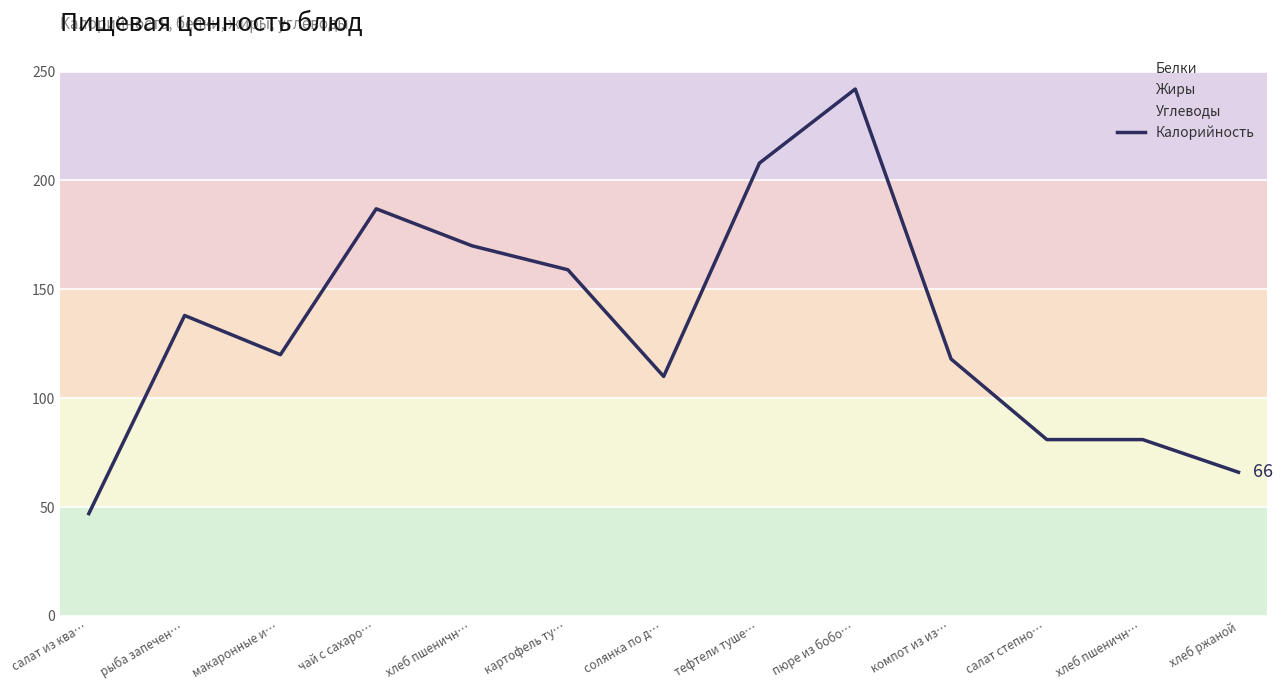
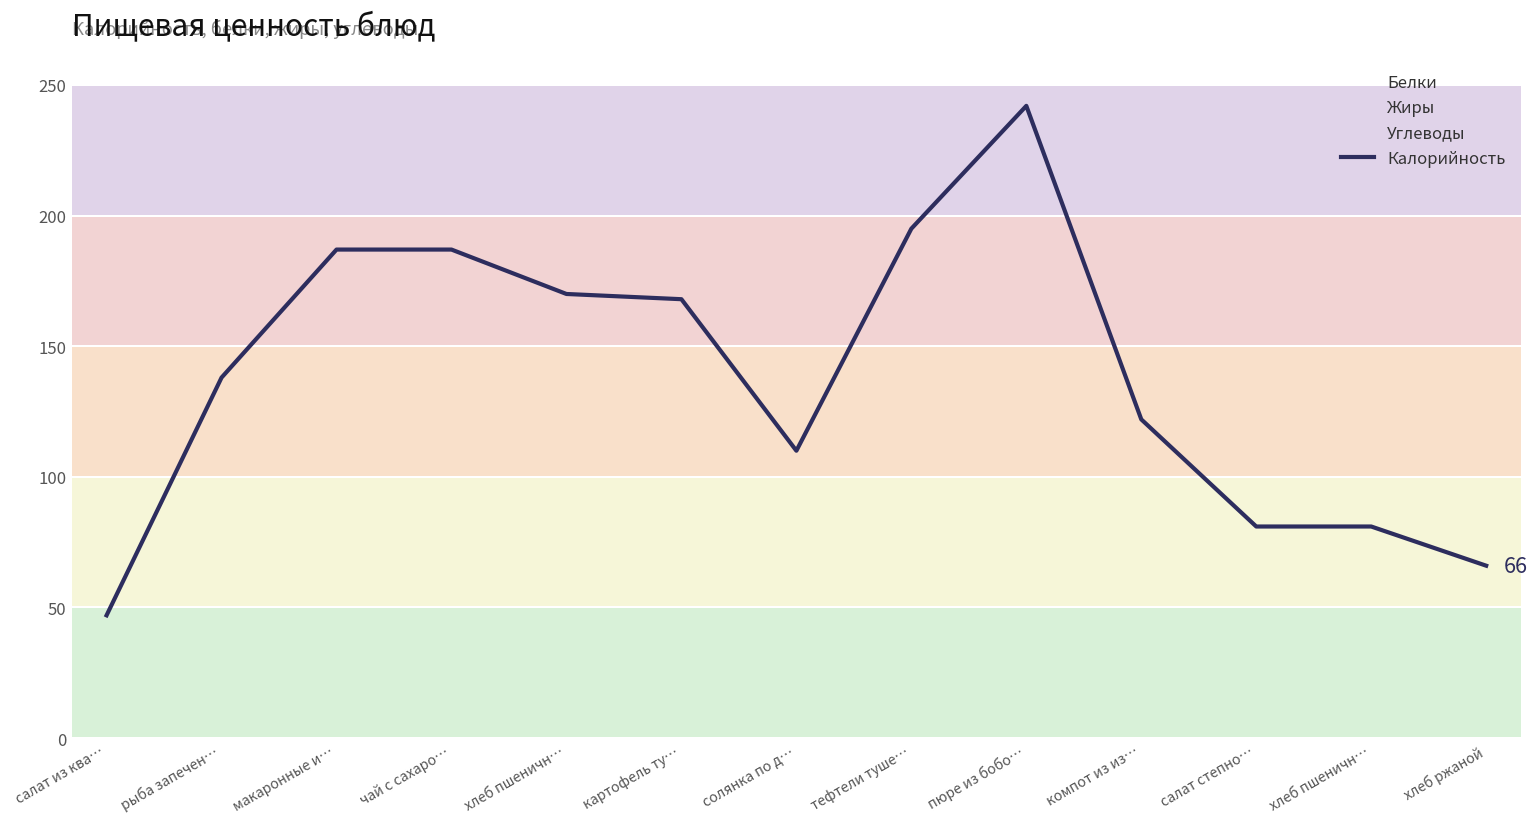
  {
    "Калорийность": {
      "салат из ква…": 47,
      "рыба запечен…": 138,
-     "макаронные и…": 120,
+     "макаронные и…": 187,
      "чай с сахаро…": 187,
-     "картофель ту…": 159,
+     "картофель ту…": 168,
      "солянка по д…": 110,
-     "тефтели туше…": 208,
+     "тефтели туше…": 195,
      "пюре из бобо…": 242,
-     "компот из из…": 118,
+     "компот из из…": 122,
      "салат степно…": 81
    }
  }
